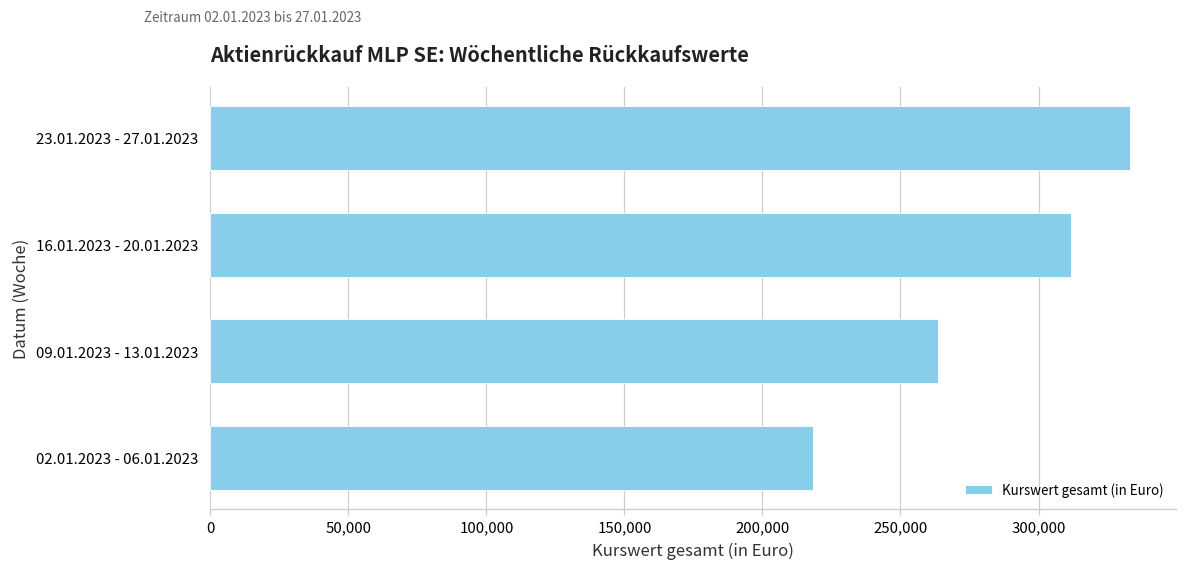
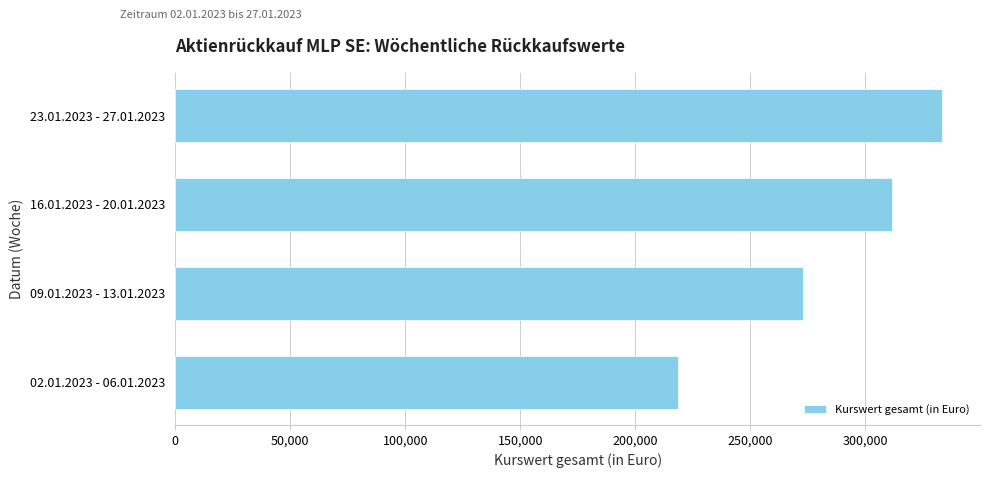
  {
    "23.01.2023 - 27.01.2023": "333,000",
    "16.01.2023 - 20.01.2023": "312,000",
-   "09.01.2023 - 13.01.2023": "264,000",
+   "09.01.2023 - 13.01.2023": "273,000",
    "02.01.2023 - 06.01.2023": "218,000"
  }
